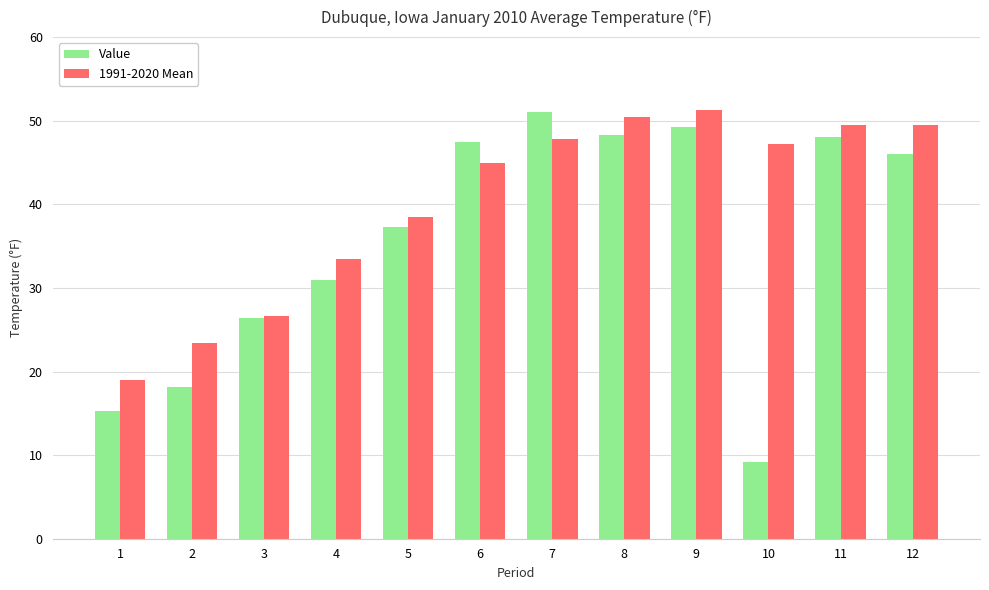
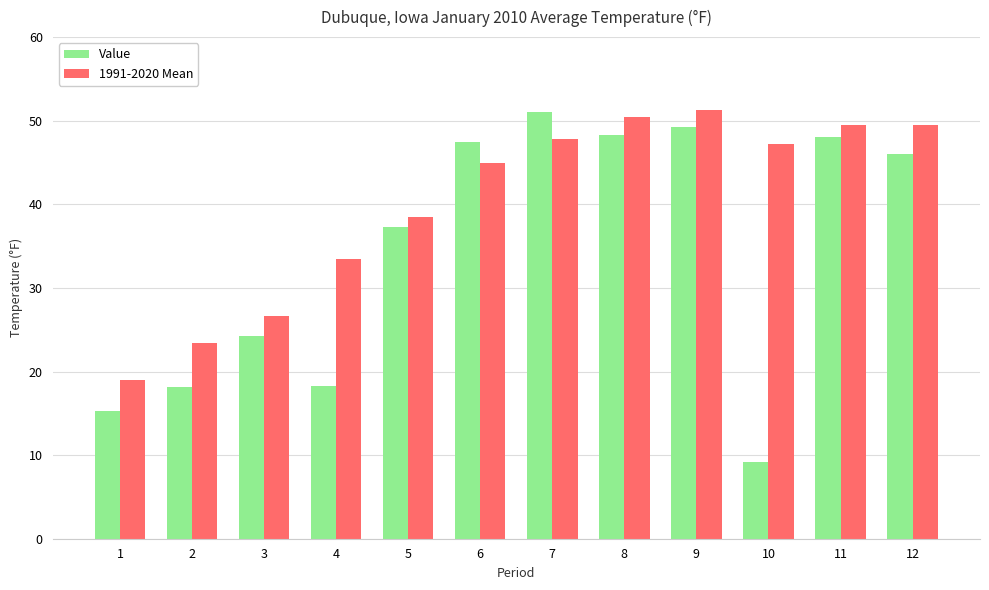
  {
    "Value": {
      "1": 15,
      "2": 18,
-     "3": 26,
-     "4": 31,
+     "3": 24,
+     "4": 18,
      "5": 37,
      "6": 47,
      "7": 51,
      "8": 48,
      "9": 49,
      "10": 9,
      "11": 48,
      "12": 46
    },
    "1991-2020 Mean": {
      "1": 19,
      "2": 23,
      "3": 27,
      "4": 34,
      "5": 39,
      "6": 45,
      "7": 48,
      "8": 50,
      "9": 51,
      "10": 47,
      "11": 50,
      "12": 50
    }
  }
